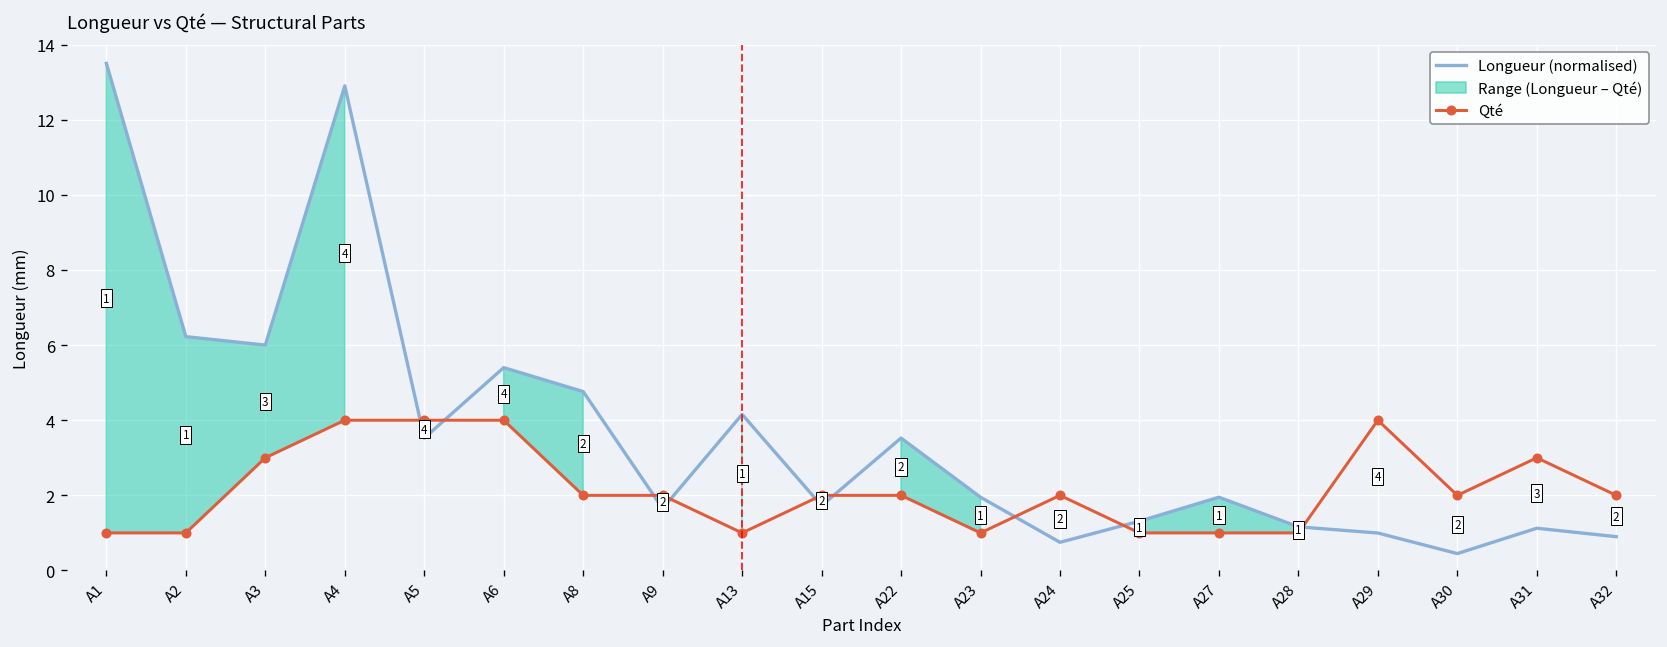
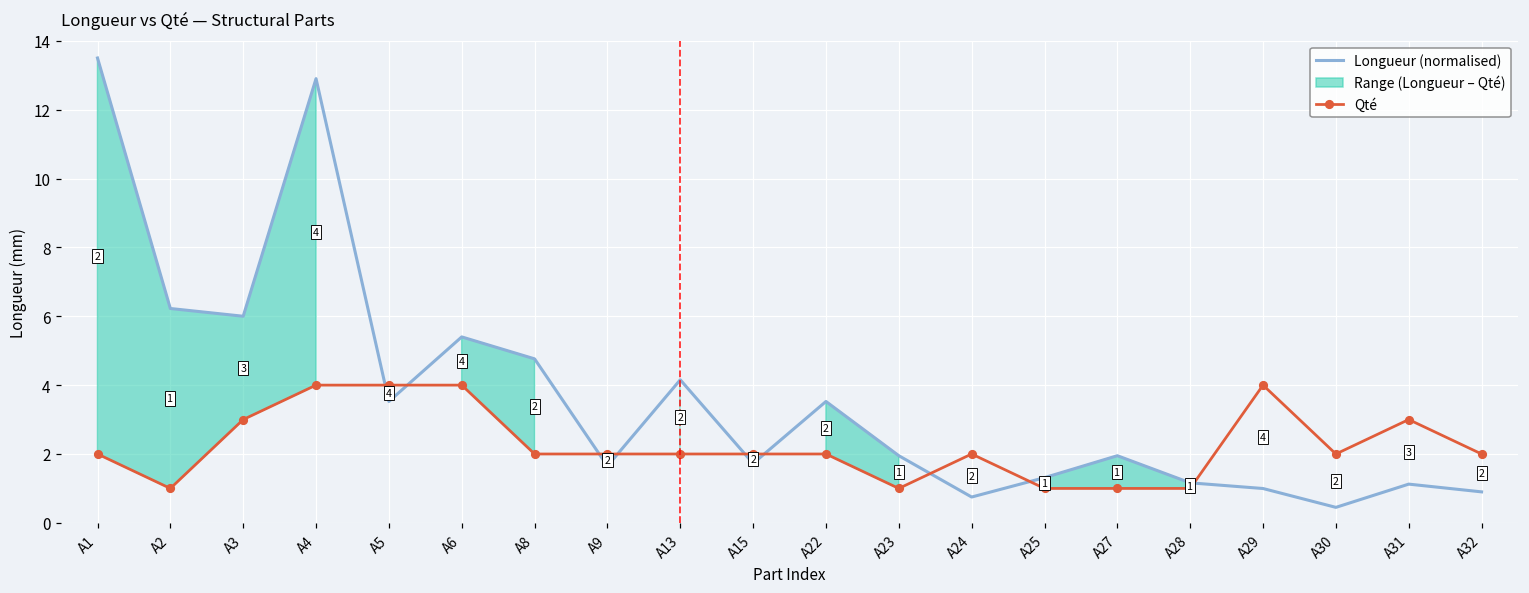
  {
    "Longueur (normalised)": {
      "A1": 13.5,
      "A2": 6.2,
      "A3": 6.0,
      "A4": 12.9,
      "A8": 4.8,
      "A13": 4.2,
      "A29": 1.0
    },
    "Qté": {
-     "A1": 1,
-     "A13": 1
+     "A1": 2,
+     "A13": 2
    }
  }
